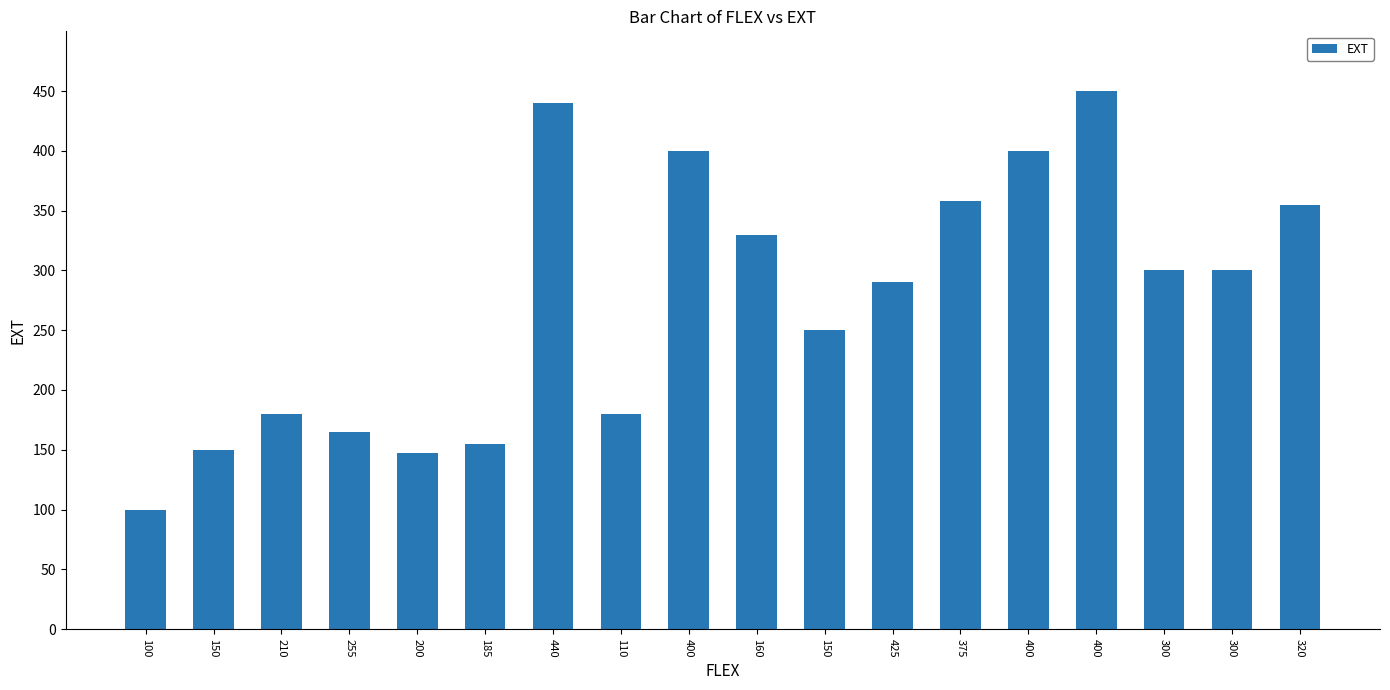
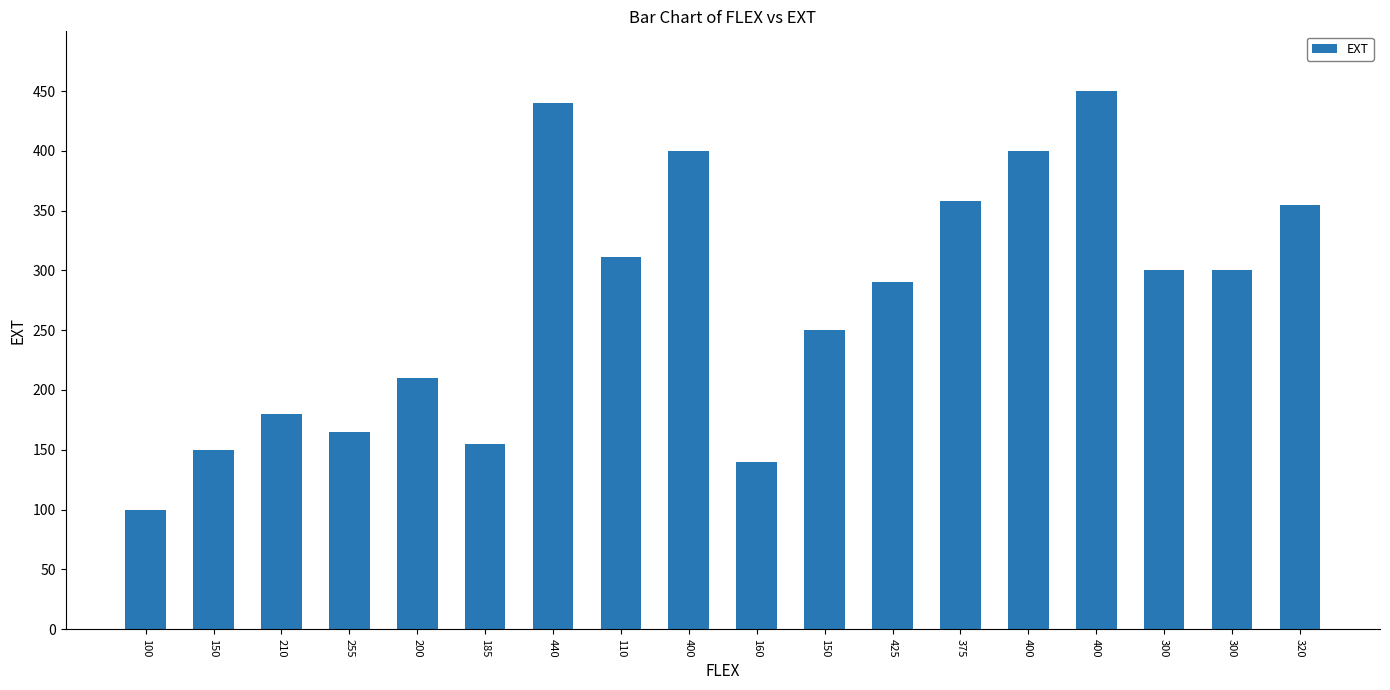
  {
    "100": 100,
    "210": 180,
    "255": 165,
-   "200": 147,
+   "200": 210,
    "185": 155,
    "440": 440,
-   "110": 180,
-   "160": 330,
+   "110": 311,
+   "160": 140,
    "425": 290,
    "375": 358,
    "320": 355
  }
